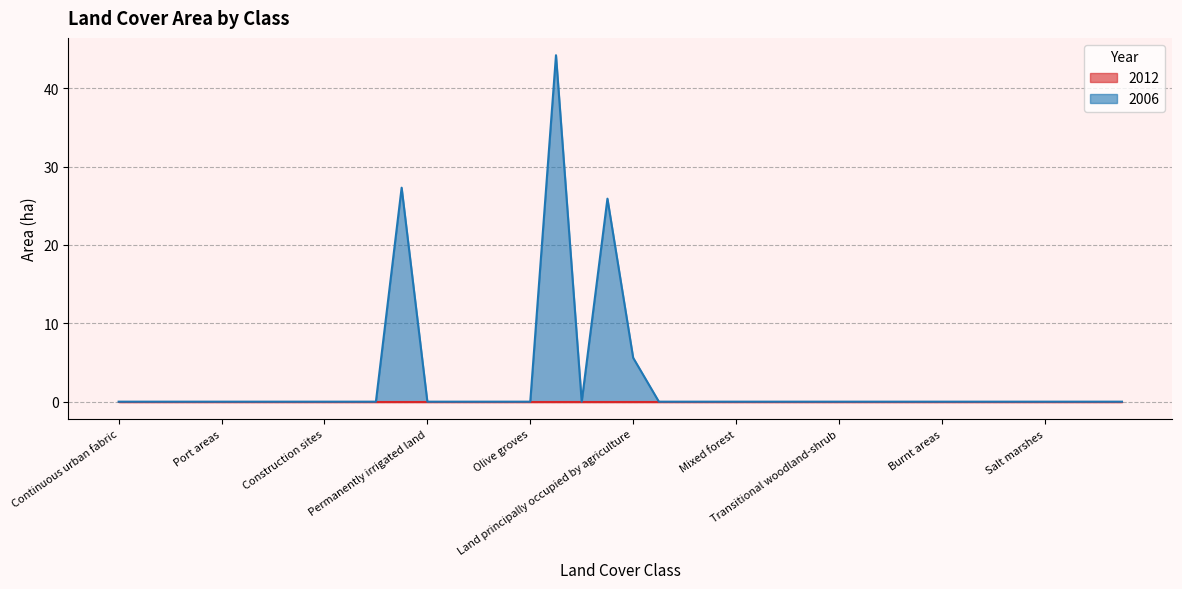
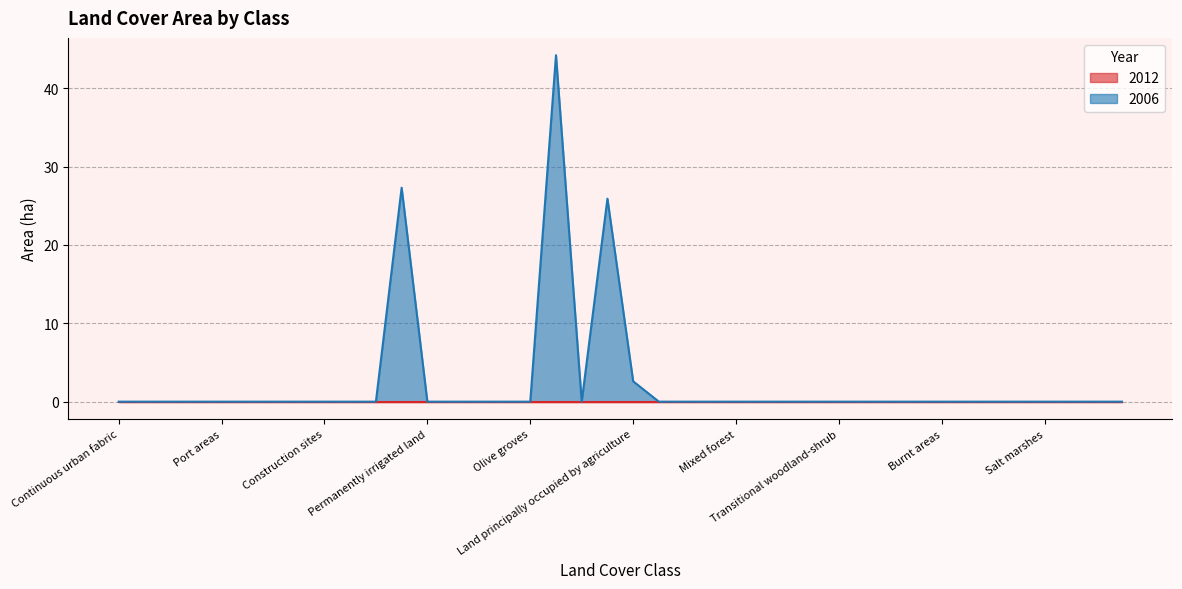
  {
    "2012": {
      "Land principally occupied by agriculture": 0
    },
    "2006": {
-     "Land principally occupied by agriculture": 6
+     "Land principally occupied by agriculture": 3
    }
  }
